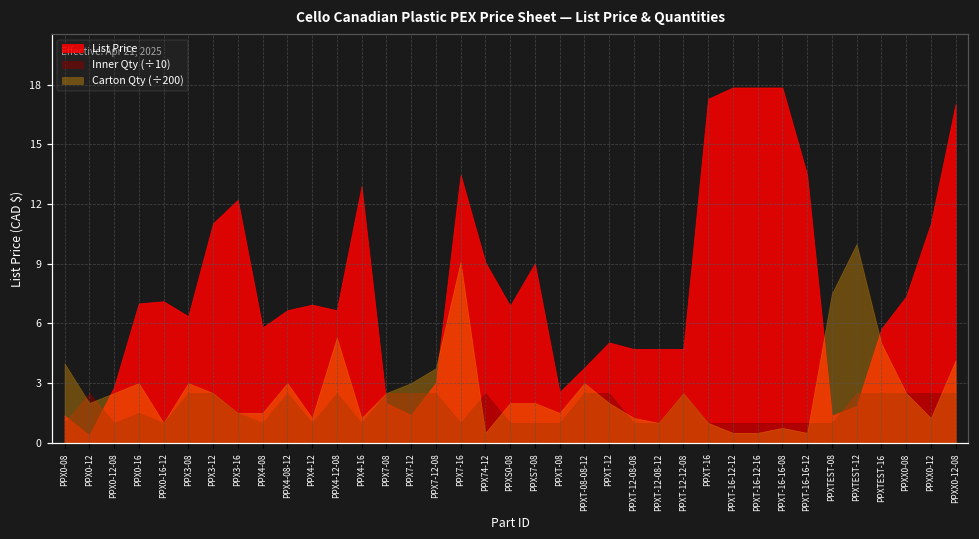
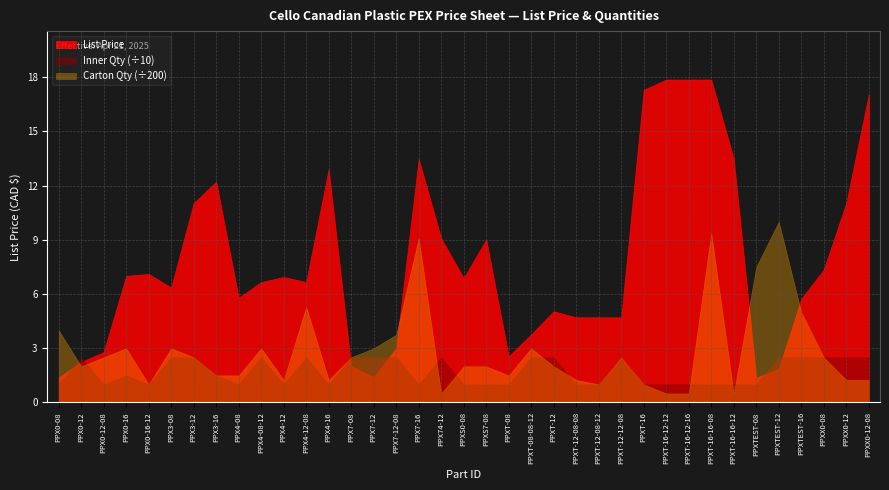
  {
    "List Price": {
      "PPX0-08": 1.4,
-     "PPX0-12": 0.4,
+     "PPX0-12": 2.2,
      "PPX0-12-08": 2.8,
      "PPX0-16": 7.0,
      "PPX0-16-12": 7.1,
      "PPX3-08": 6.4,
      "PPX3-12": 11.0,
      "PPX3-16": 12.2,
      "PPX4-08": 5.8,
      "PPX4-08-12": 6.7,
      "PPX4-12": 6.9,
      "PPX4-12-08": 6.7,
      "PPX4-16": 12.9,
      "PPX7-08": 2.0,
      "PPX7-12": 1.4,
      "PPX7-12-08": 3.0,
      "PPX7-16": 13.5,
      "PPX74-12": 9.1,
      "PPXS0-08": 6.9,
      "PPXS7-08": 9.0,
      "PPXT-08": 2.6,
      "PPXT-08-08-12": 3.8,
      "PPXT-12": 5.0,
      "PPXT-12-08-08": 4.7,
      "PPXT-12-08-12": 4.7,
      "PPXT-12-12-08": 4.7,
      "PPXT-16": 17.3,
      "PPXT-16-12-12": 17.9,
      "PPXT-16-12-16": 17.9,
      "PPXT-16-16-08": 17.9,
      "PPXT-16-16-12": 13.5,
      "PPXTEST-08": 1.4,
      "PPXTEST-12": 1.9,
      "PPXTEST-16": 5.7,
      "PPXX0-08": 7.4,
      "PPXX0-12": 11.0,
      "PPXX0-12-08": 17.0
    },
    "Inner Qty (÷10)": {
      "PPX0-08": 1.0,
      "PPX0-12": 2.5,
      "PPX0-12-08": 1.0,
      "PPX0-16": 1.5,
      "PPX3-08": 2.5,
      "PPX4-08": 1.0,
      "PPX4-08-12": 2.5,
      "PPX4-12": 1.0,
      "PPX4-12-08": 2.5,
      "PPX4-16": 1.0,
      "PPX7-12": 2.5,
      "PPX7-12-08": 2.5,
      "PPX7-16": 1.0,
      "PPX74-12": 2.5,
      "PPXS0-08": 1.0,
      "PPXS7-08": 1.0,
      "PPXT-08": 1.0,
      "PPXT-08-08-12": 2.5,
      "PPXT-12": 2.5,
      "PPXT-12-08-08": 1.0,
      "PPXT-16-12-12": 1.0,
      "PPXT-16-12-16": 1.0,
      "PPXT-16-16-08": 1.0,
      "PPXT-16-16-12": 1.0,
      "PPXTEST-08": 1.0,
      "PPXTEST-12": 2.5,
      "PPXTEST-16": 2.5,
      "PPXX0-12": 2.5,
      "PPXX0-12-08": 2.5
    },
    "Carton Qty (÷200)": {
      "PPX0-08": 4.0,
      "PPX0-12": 2.0,
      "PPX0-12-08": 2.5,
      "PPX0-16": 3.0,
      "PPX3-08": 3.0,
      "PPX4-08": 1.5,
      "PPX4-08-12": 3.0,
      "PPX4-12": 1.3,
      "PPX4-12-08": 5.3,
      "PPX4-16": 1.3,
      "PPX7-12": 3.0,
      "PPX7-12-08": 3.8,
      "PPX7-16": 9.1,
      "PPX74-12": 0.5,
      "PPXS0-08": 2.0,
      "PPXS7-08": 2.0,
      "PPXT-08": 1.5,
      "PPXT-08-08-12": 3.0,
      "PPXT-12": 2.0,
      "PPXT-12-08-08": 1.3,
      "PPXT-16-12-12": 0.5,
      "PPXT-16-12-16": 0.5,
-     "PPXT-16-16-08": 0.8,
+     "PPXT-16-16-08": 9.4,
      "PPXT-16-16-12": 0.5,
      "PPXTEST-08": 7.5,
      "PPXTEST-12": 10.0,
      "PPXTEST-16": 5.0,
      "PPXX0-12": 1.3,
-     "PPXX0-12-08": 4.2
+     "PPXX0-12-08": 1.3
    }
  }
